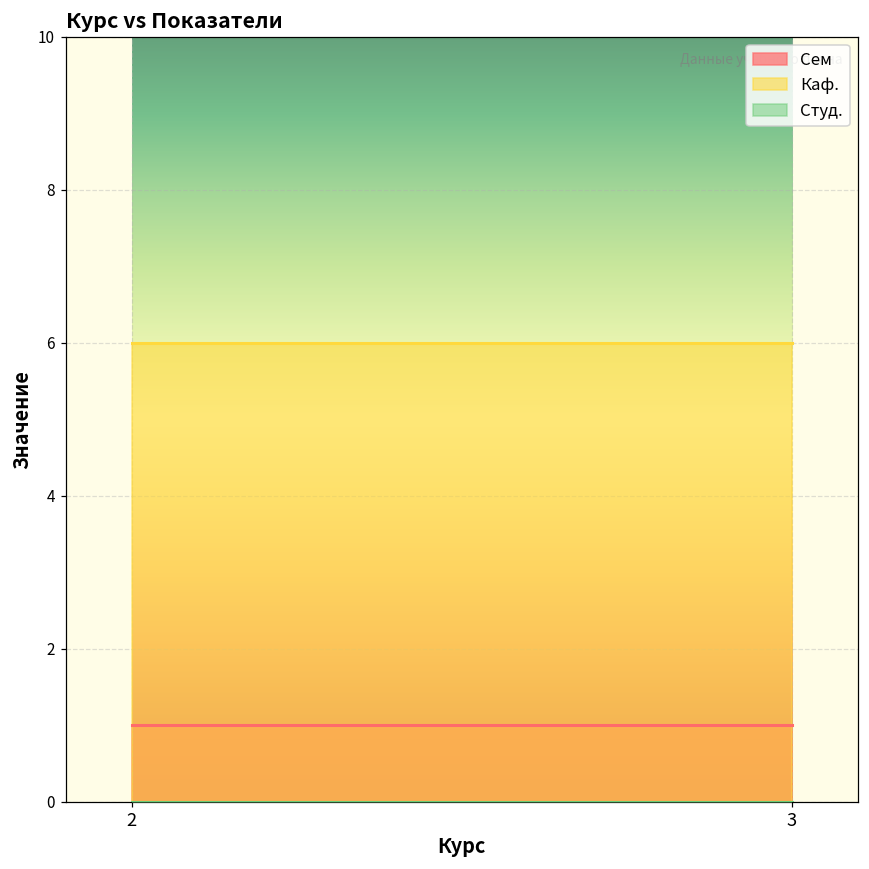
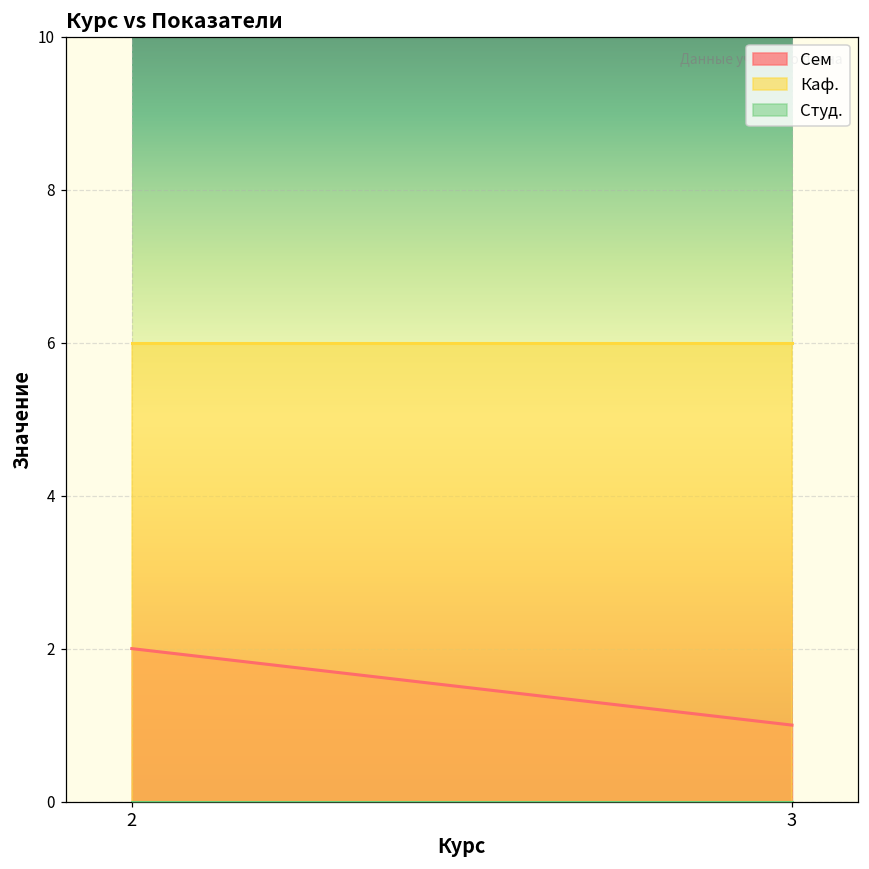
  {
    "Сем": {
-     "2": 1,
+     "2": 2,
      "3": 1
    },
    "Каф.": {
      "2": 6,
      "3": 6
    },
    "Студ.": {
      "2": 0,
      "3": 0
    }
  }
